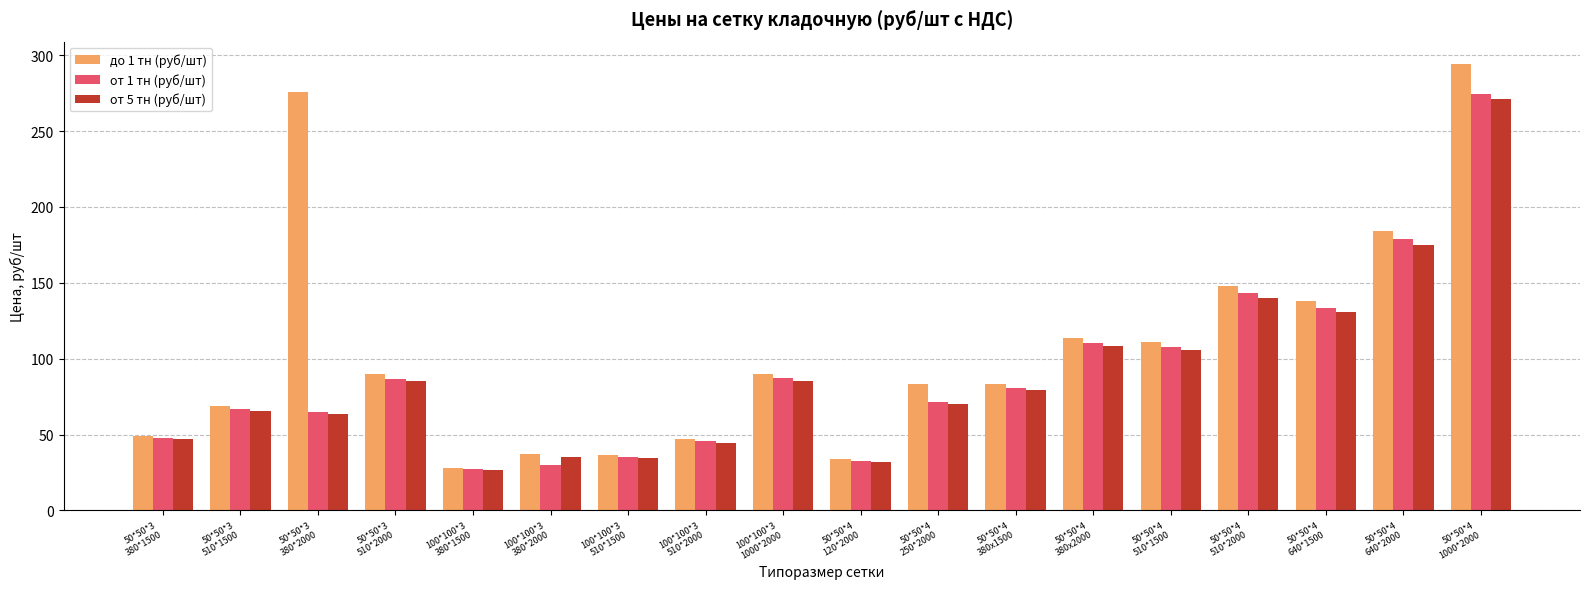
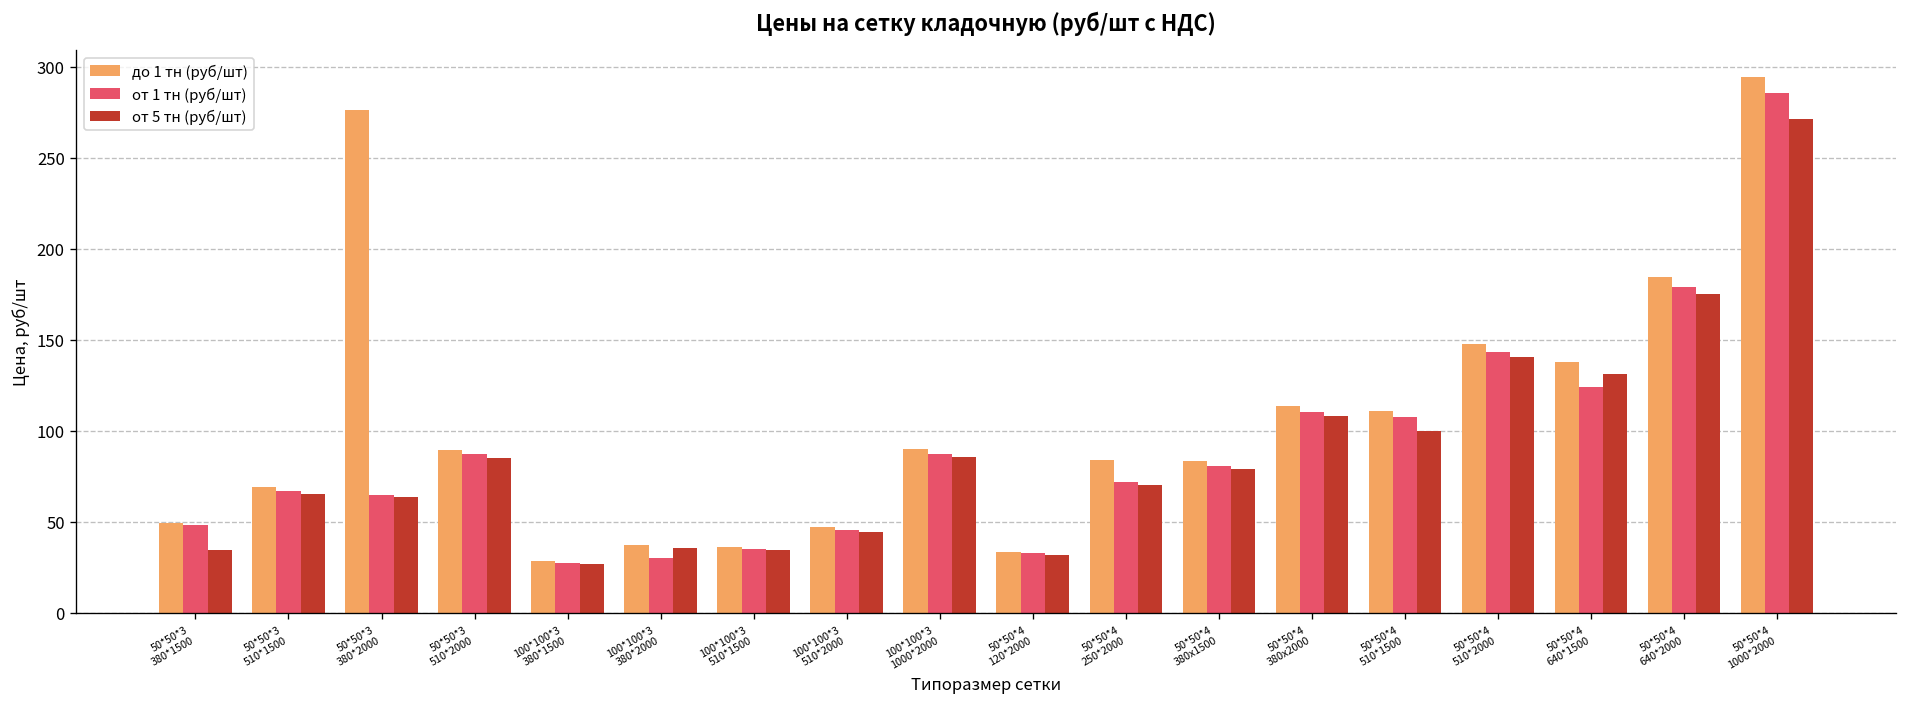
  {
    "до 1 тн (руб/шт)": {
      "50*50*3 380*1500": 49,
      "50*50*3 510*1500": 69,
      "50*50*3 380*2000": 276,
      "50*50*3 510*2000": 90,
      "100*100*3 380*1500": 28,
      "100*100*3 380*2000": 37,
      "100*100*3 510*1500": 36,
      "100*100*3 510*2000": 47,
      "100*100*3 1000*2000": 90,
      "50*50*4 120*2000": 34,
      "50*50*4 250*2000": 84,
      "50*50*4 380х1500": 83,
      "50*50*4 380х2000": 114,
      "50*50*4 510*1500": 111,
      "50*50*4 510*2000": 148,
      "50*50*4 640*1500": 138,
      "50*50*4 640*2000": 184,
      "50*50*4 1000*2000": 294
    },
    "от 1 тн (руб/шт)": {
      "50*50*3 380*1500": 48,
      "50*50*3 510*1500": 67,
      "50*50*3 380*2000": 65,
      "50*50*3 510*2000": 87,
      "100*100*3 380*1500": 27,
      "100*100*3 380*2000": 30,
      "100*100*3 510*1500": 35,
      "100*100*3 510*2000": 45,
      "100*100*3 1000*2000": 87,
      "50*50*4 120*2000": 33,
      "50*50*4 250*2000": 72,
      "50*50*4 380х1500": 81,
      "50*50*4 380х2000": 110,
      "50*50*4 510*1500": 108,
      "50*50*4 510*2000": 143,
-     "50*50*4 640*1500": 134,
+     "50*50*4 640*1500": 124,
      "50*50*4 640*2000": 179,
-     "50*50*4 1000*2000": 275
+     "50*50*4 1000*2000": 285
    },
    "от 5 тн (руб/шт)": {
-     "50*50*3 380*1500": 47,
+     "50*50*3 380*1500": 34,
      "50*50*3 510*1500": 65,
      "50*50*3 380*2000": 63,
      "50*50*3 510*2000": 85,
      "100*100*3 380*1500": 27,
      "100*100*3 380*2000": 35,
      "100*100*3 510*1500": 34,
      "100*100*3 510*2000": 45,
      "100*100*3 1000*2000": 85,
      "50*50*4 120*2000": 32,
      "50*50*4 250*2000": 70,
      "50*50*4 380х1500": 79,
      "50*50*4 380х2000": 108,
-     "50*50*4 510*1500": 105,
+     "50*50*4 510*1500": 100,
      "50*50*4 510*2000": 140,
      "50*50*4 640*1500": 131,
      "50*50*4 640*2000": 175,
      "50*50*4 1000*2000": 271
    }
  }
